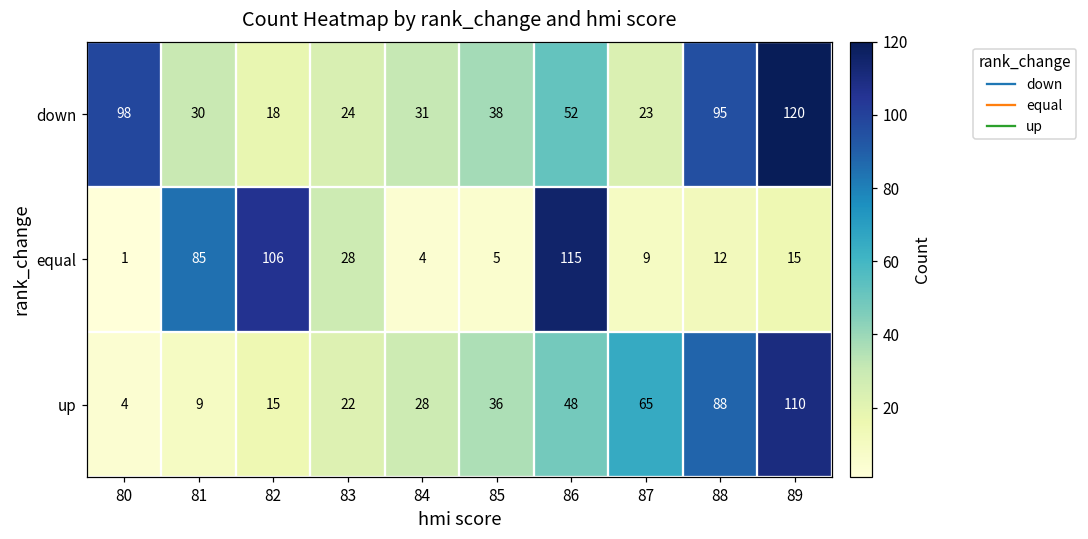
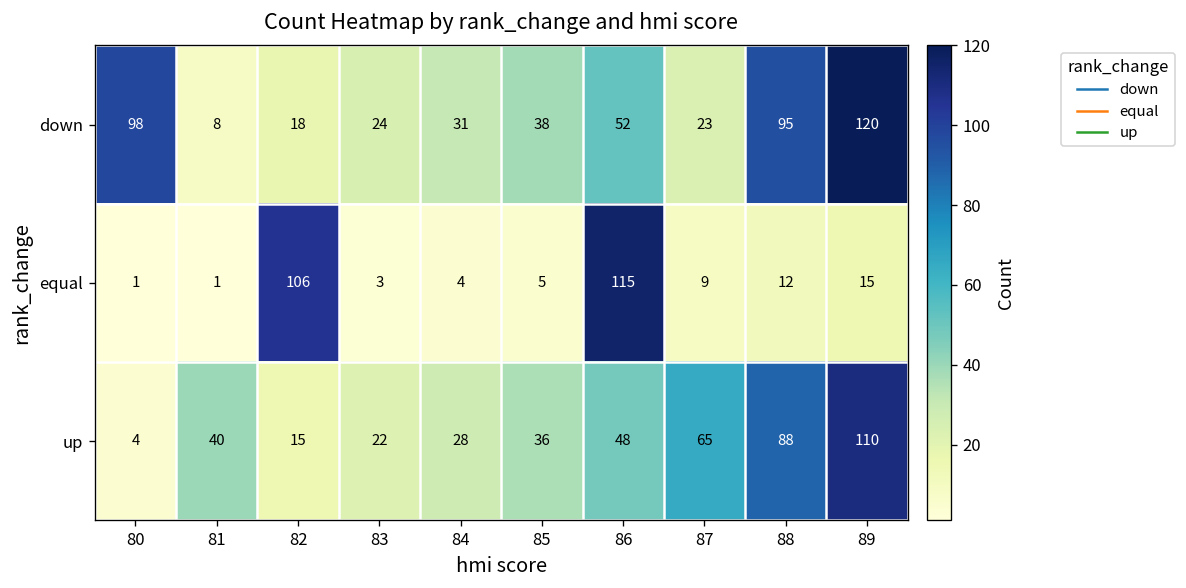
  {
    "down": {
      "80": 98,
-     "81": 30,
+     "81": 8,
      "82": 18,
      "83": 24,
      "84": 31,
      "85": 38,
      "86": 52,
      "87": 23,
      "88": 95,
      "89": 120
    },
    "equal": {
      "80": 1,
-     "81": 85,
+     "81": 1,
      "82": 106,
-     "83": 28,
+     "83": 3,
      "84": 4,
      "85": 5,
      "86": 115,
      "87": 9,
      "88": 12,
      "89": 15
    },
    "up": {
      "80": 4,
-     "81": 9,
+     "81": 40,
      "82": 15,
      "83": 22,
      "84": 28,
      "85": 36,
      "86": 48,
      "87": 65,
      "88": 88,
      "89": 110
    }
  }
